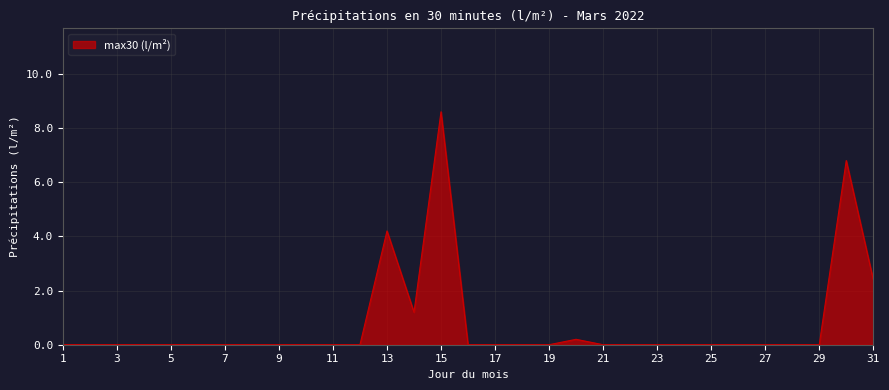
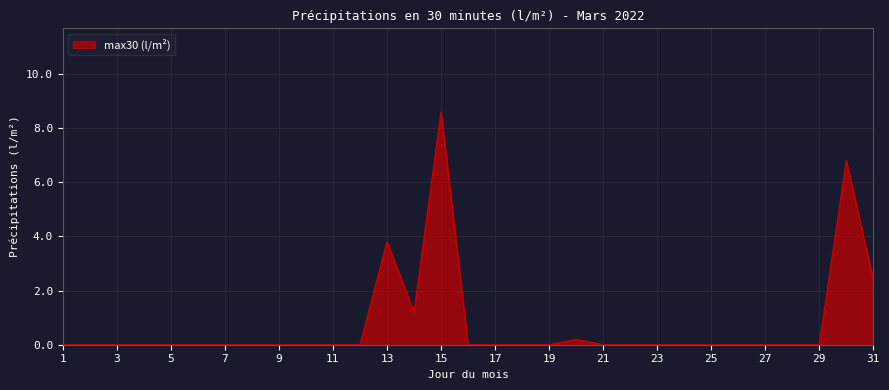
  {
    "1": 0.0,
    "3": 0.0,
    "5": 0.0,
    "7": 0.0,
    "9": 0.0,
    "11": 0.0,
-   "13": 4.2,
+   "13": 3.8,
    "15": 8.6,
    "17": 0.0,
    "19": 0.0,
    "21": 0.0,
    "23": 0.0,
    "25": 0.0,
    "27": 0.0,
    "29": 0.0,
    "31": 2.4
  }
